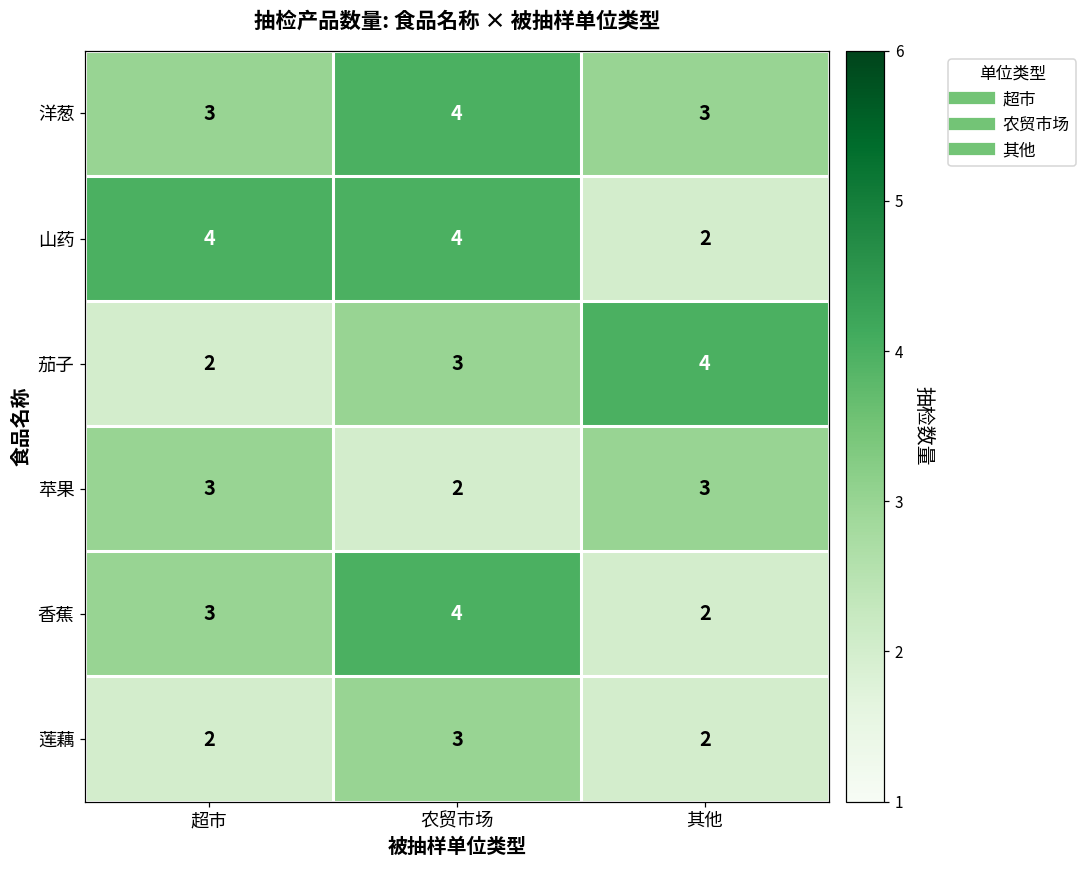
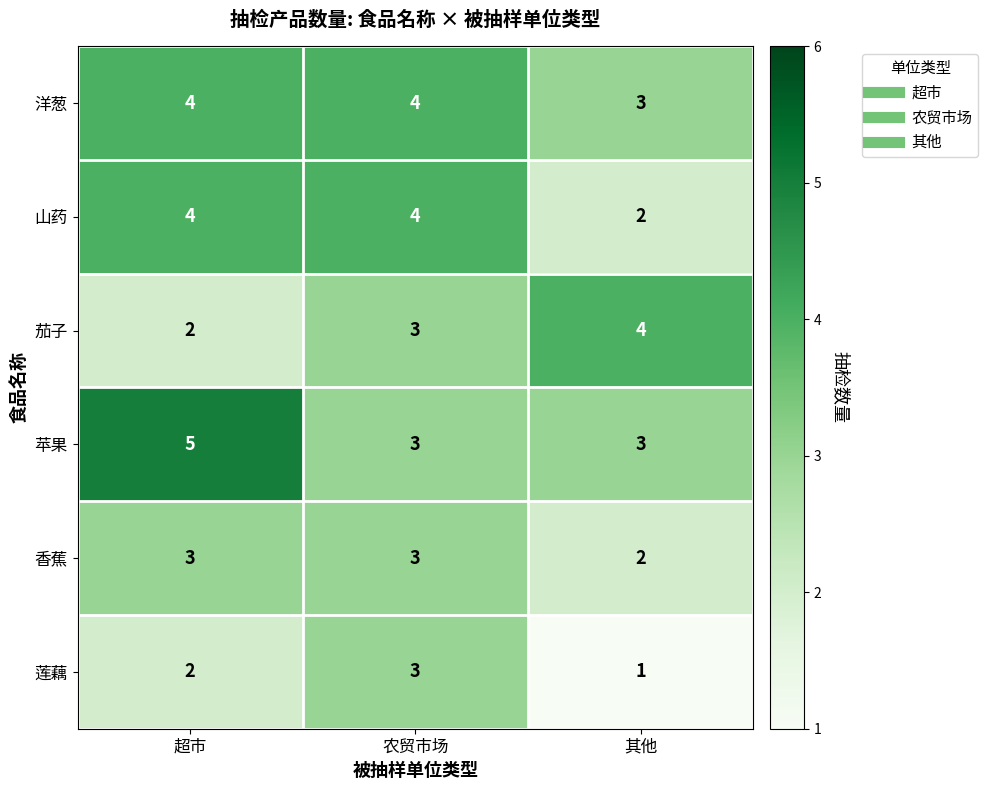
  {
    "洋葱": {
-     "超市": 3,
+     "超市": 4,
      "农贸市场": 4,
      "其他": 3
    },
    "山药": {
      "超市": 4,
      "农贸市场": 4,
      "其他": 2
    },
    "茄子": {
      "超市": 2,
      "农贸市场": 3,
      "其他": 4
    },
    "苹果": {
-     "超市": 3,
-     "农贸市场": 2,
+     "超市": 5,
+     "农贸市场": 3,
      "其他": 3
    },
    "香蕉": {
      "超市": 3,
-     "农贸市场": 4,
+     "农贸市场": 3,
      "其他": 2
    },
    "莲藕": {
      "超市": 2,
      "农贸市场": 3,
-     "其他": 2
+     "其他": 1
    }
  }
